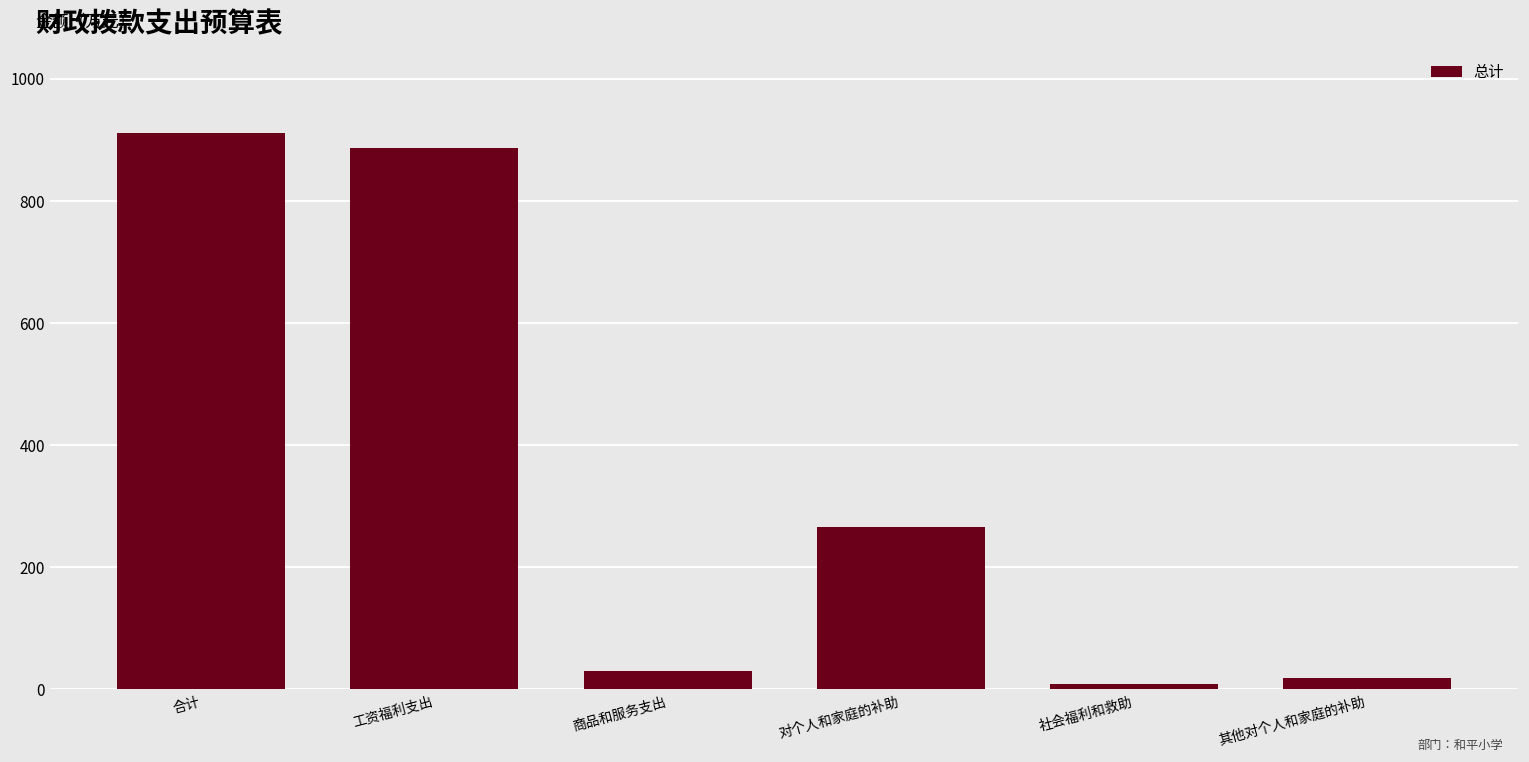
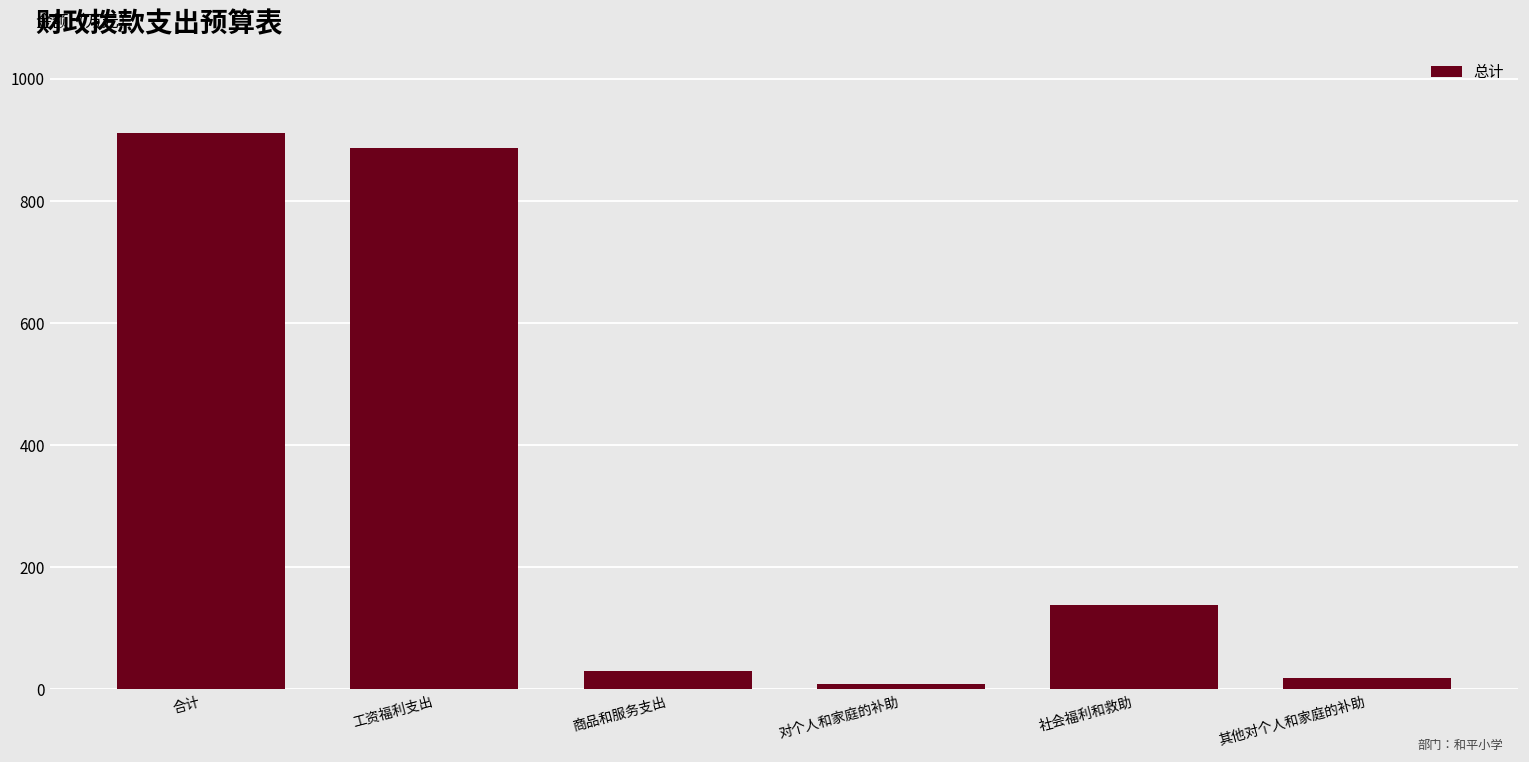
  {
    "合计": 910,
    "工资福利支出": 890,
    "商品和服务支出": 30,
-   "对个人和家庭的补助": 270,
-   "社会福利和救助": 10,
+   "对个人和家庭的补助": 10,
+   "社会福利和救助": 140,
    "其他对个人和家庭的补助": 20
  }
